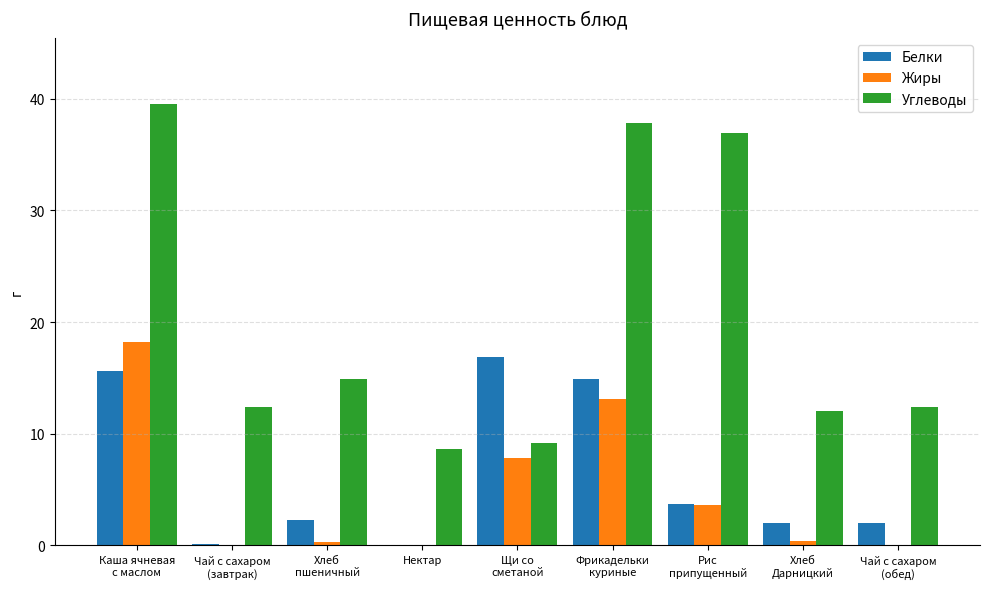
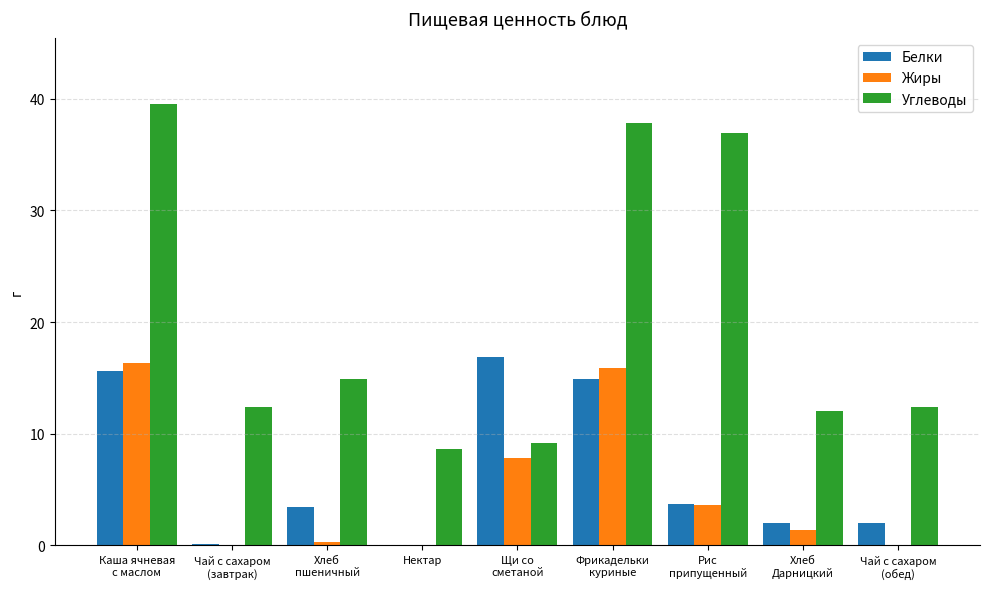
  {
    "Белки": {
      "Каша ячневая с маслом": 15.6,
-     "Хлеб пшеничный": 2.3,
+     "Хлеб пшеничный": 3.4,
      "Нектар": 0.0,
      "Щи со сметаной": 16.9,
      "Фрикадельки куриные": 14.9,
      "Рис припущенный": 3.7,
      "Хлеб Дарницкий": 2.0,
      "Чай с сахаром (обед)": 2.0
    },
    "Жиры": {
-     "Каша ячневая с маслом": 18.2,
+     "Каша ячневая с маслом": 16.3,
      "Чай с сахаром (завтрак)": 0.0,
      "Хлеб пшеничный": 0.3,
      "Нектар": 0.0,
      "Щи со сметаной": 7.8,
-     "Фрикадельки куриные": 13.1,
+     "Фрикадельки куриные": 15.9,
      "Рис припущенный": 3.6,
-     "Хлеб Дарницкий": 0.4,
+     "Хлеб Дарницкий": 1.4,
      "Чай с сахаром (обед)": 0.0
    },
    "Углеводы": {
      "Каша ячневая с маслом": 39.5,
      "Чай с сахаром (завтрак)": 12.4,
      "Хлеб пшеничный": 14.9,
      "Нектар": 8.6,
      "Щи со сметаной": 9.1,
      "Фрикадельки куриные": 37.8,
      "Рис припущенный": 36.9,
      "Хлеб Дарницкий": 12.0,
      "Чай с сахаром (обед)": 12.4
    }
  }
